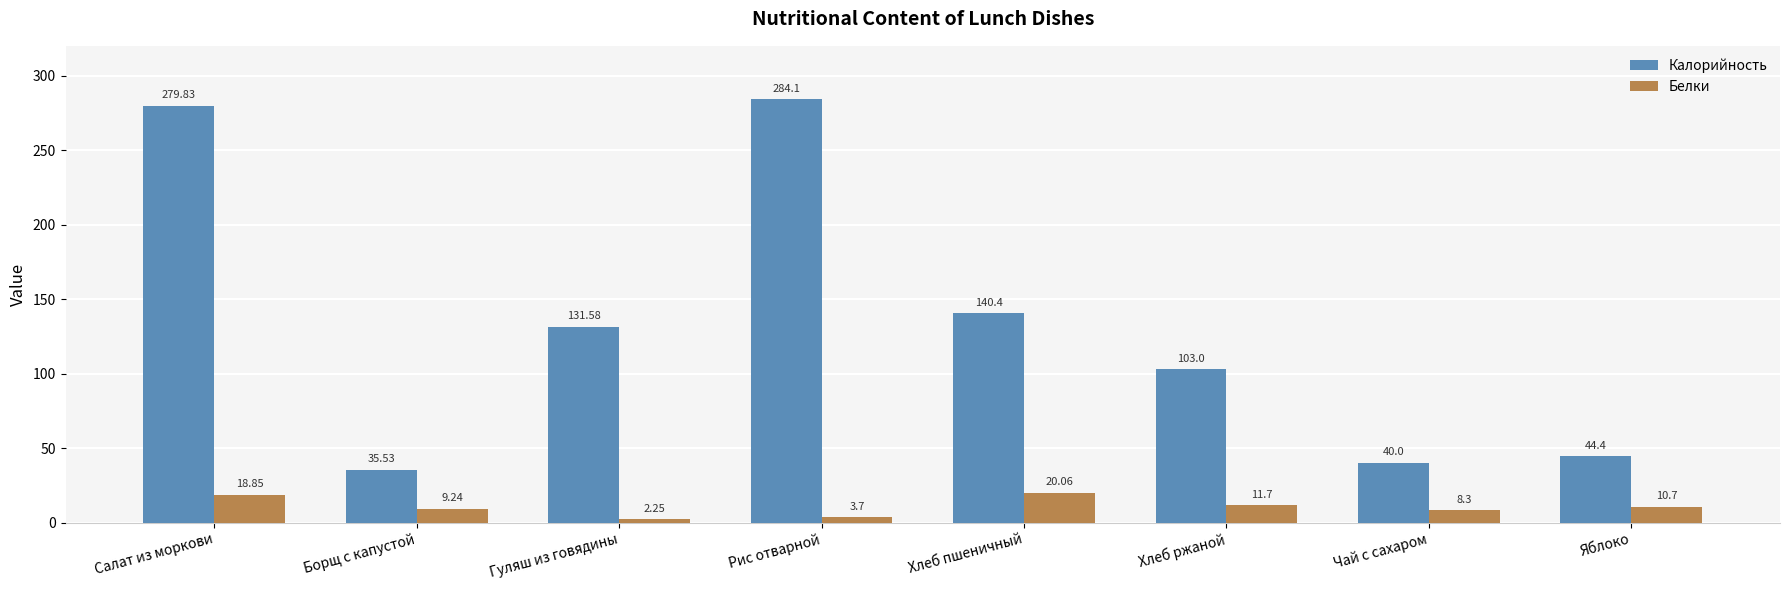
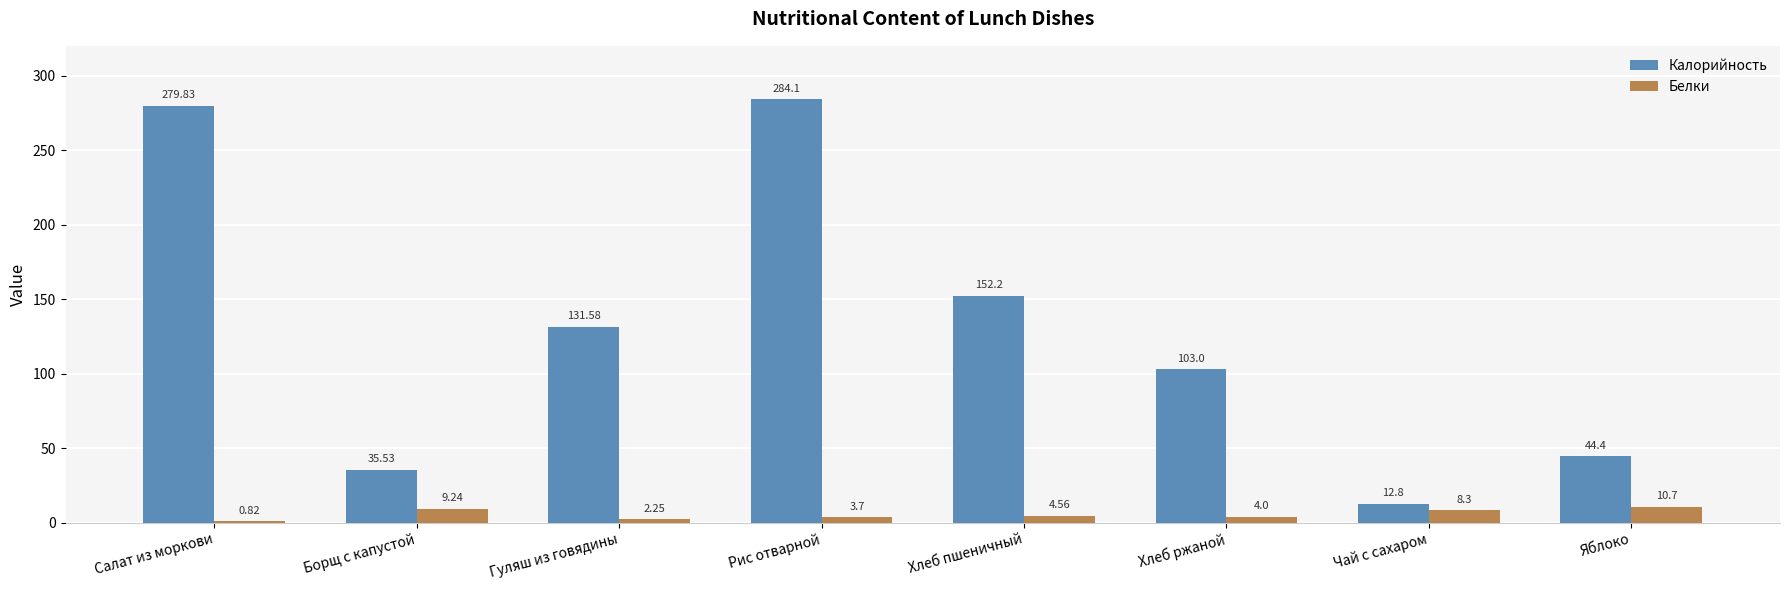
  {
    "Калорийность": {
      "Салат из моркови": 279.83,
      "Борщ с капустой": 35.53,
      "Гуляш из говядины": 131.58,
      "Рис отварной": 284.1,
-     "Хлеб пшеничный": 140.4,
+     "Хлеб пшеничный": 152.2,
      "Хлеб ржаной": 103.0,
-     "Чай с сахаром": 40.0,
+     "Чай с сахаром": 12.8,
      "Яблоко": 44.4
    },
    "Белки": {
-     "Салат из моркови": 18.85,
+     "Салат из моркови": 0.82,
      "Борщ с капустой": 9.24,
      "Гуляш из говядины": 2.25,
      "Рис отварной": 3.7,
-     "Хлеб пшеничный": 20.06,
-     "Хлеб ржаной": 11.7,
+     "Хлеб пшеничный": 4.56,
+     "Хлеб ржаной": 4.0,
      "Чай с сахаром": 8.3,
      "Яблоко": 10.7
    }
  }
